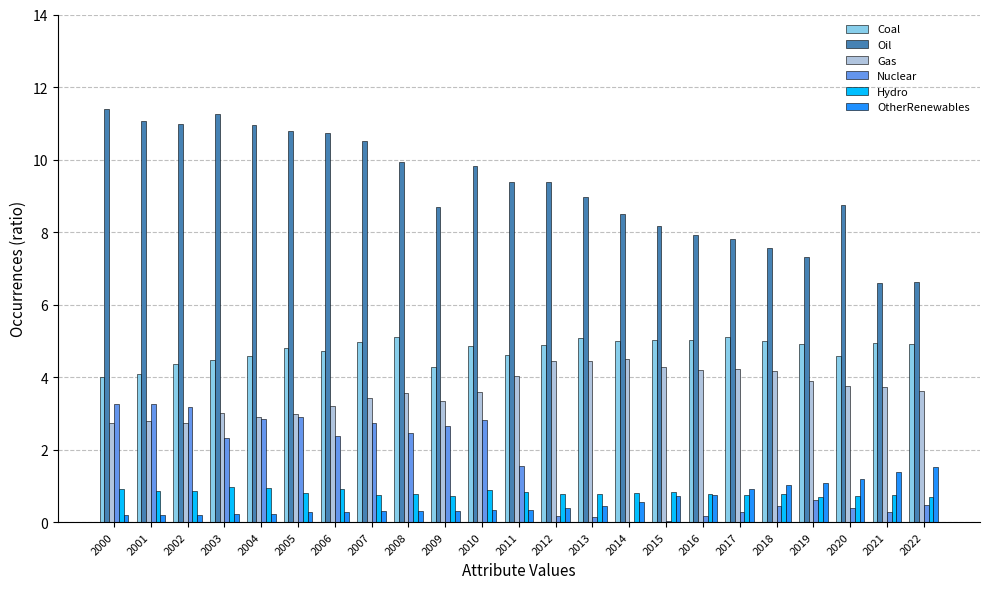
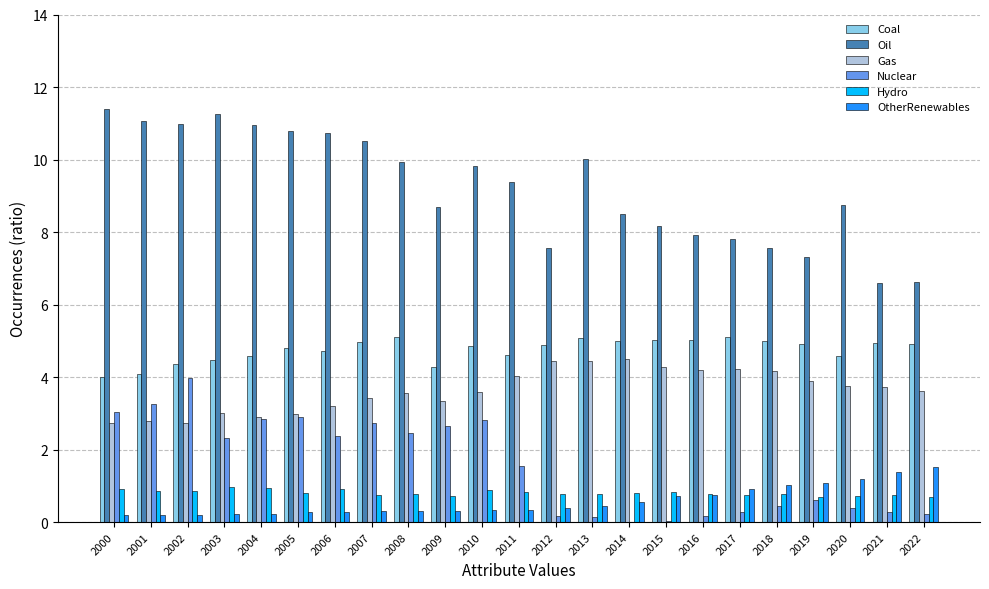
  {
    "Oil": {
      "2000": 11.4,
      "2001": 11.1,
      "2002": 11.0,
      "2003": 11.2,
      "2004": 11.0,
      "2005": 10.8,
      "2006": 10.7,
      "2007": 10.5,
      "2008": 9.9,
      "2009": 8.7,
      "2010": 9.8,
      "2011": 9.4,
-     "2012": 9.4,
-     "2013": 9.0,
+     "2012": 7.6,
+     "2013": 10.0,
      "2014": 8.5,
      "2015": 8.2,
      "2016": 7.9,
      "2017": 7.8,
      "2018": 7.6,
      "2019": 7.3,
      "2020": 8.7,
      "2021": 6.6,
      "2022": 6.6
    },
    "Nuclear": {
-     "2000": 3.3,
+     "2000": 3.0,
      "2001": 3.3,
-     "2002": 3.2,
+     "2002": 4.0,
      "2003": 2.3,
      "2004": 2.8,
      "2005": 2.9,
      "2006": 2.4,
      "2007": 2.7,
      "2008": 2.4,
      "2009": 2.6,
      "2010": 2.8,
      "2011": 1.6,
      "2012": 0.2,
      "2013": 0.1,
      "2014": 0.0,
      "2016": 0.2,
      "2017": 0.3,
      "2018": 0.4,
      "2019": 0.6,
      "2020": 0.4,
      "2021": 0.3,
-     "2022": 0.5
+     "2022": 0.2
    }
  }
